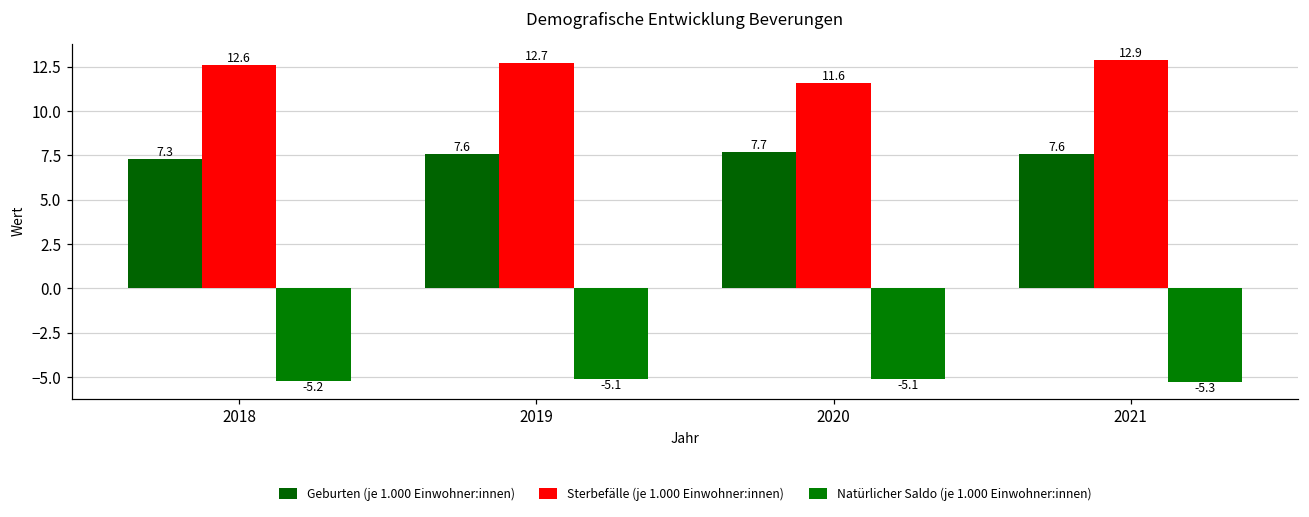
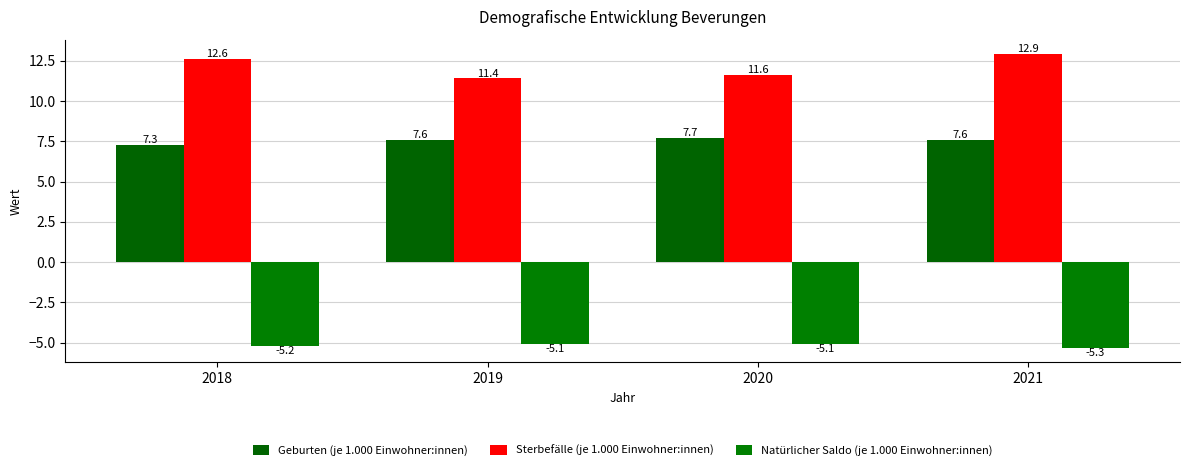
  {
    "Sterbefälle (je 1.000 Einwohner:innen)": {
      "2018": 12.6,
-     "2019": 12.7,
+     "2019": 11.4,
      "2020": 11.6,
      "2021": 12.9
    }
  }
